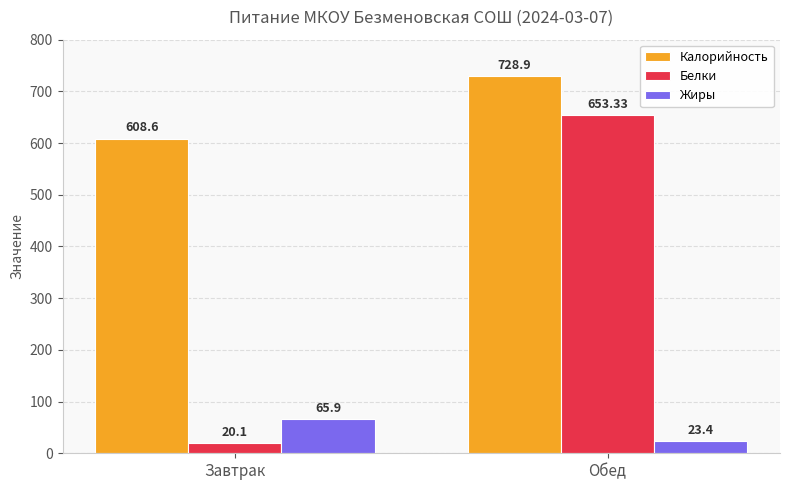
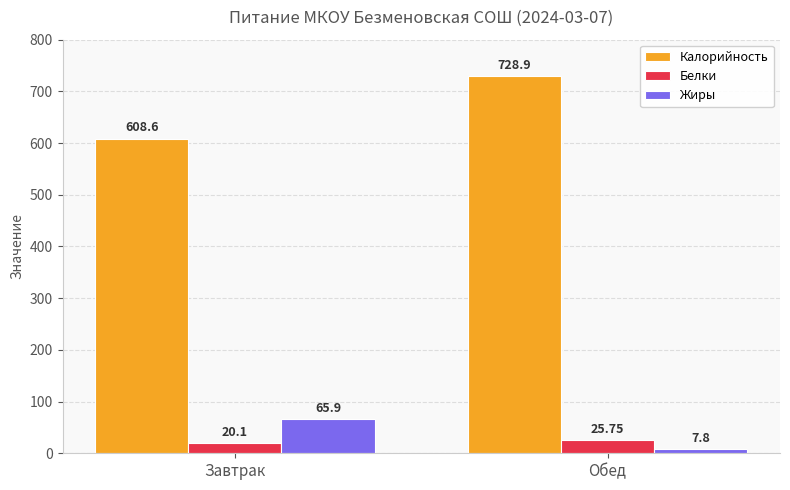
  {
    "Калорийность": {
      "Завтрак": 608.6,
      "Обед": 728.9
    },
    "Белки": {
      "Завтрак": 20.1,
-     "Обед": 653.33
+     "Обед": 25.75
    },
    "Жиры": {
      "Завтрак": 65.9,
-     "Обед": 23.4
+     "Обед": 7.8
    }
  }
